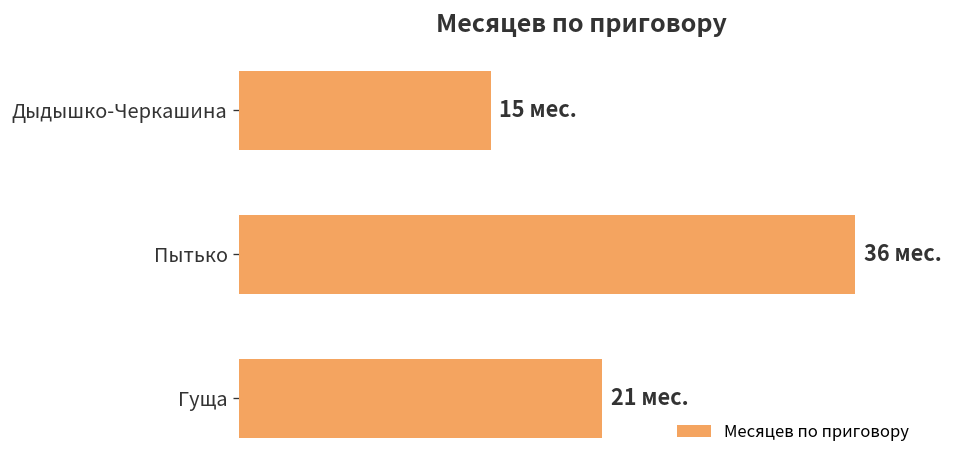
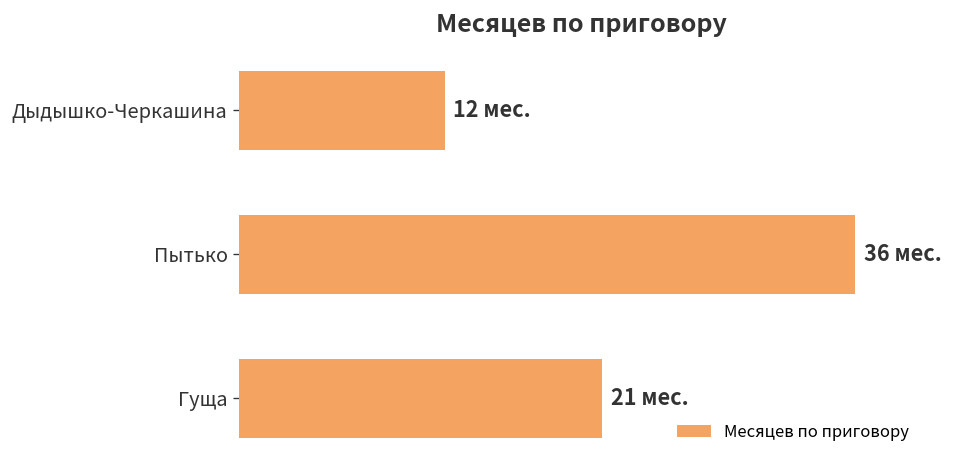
  {
-   "Дыдышко-Черкашина": 15,
+   "Дыдышко-Черкашина": 12,
    "Пытько": 36,
    "Гуща": 21
  }
